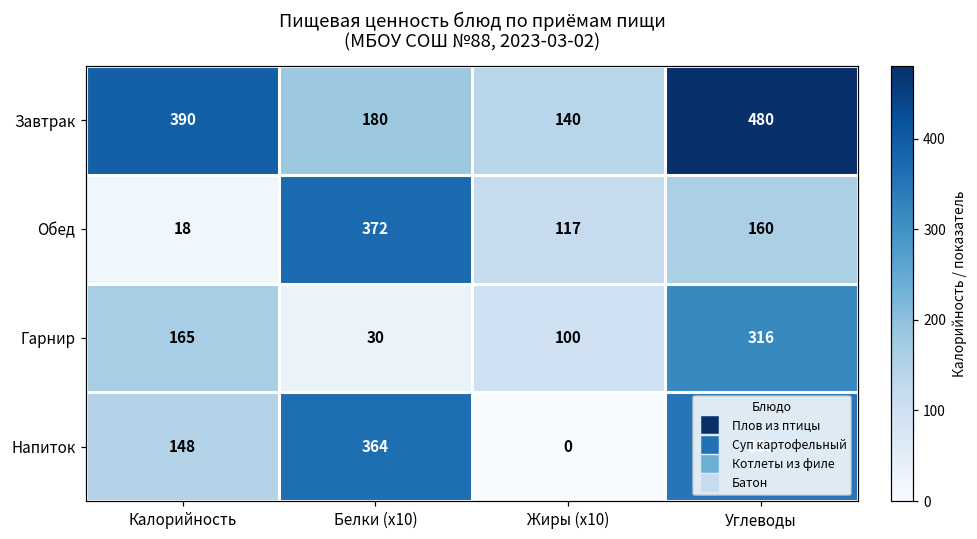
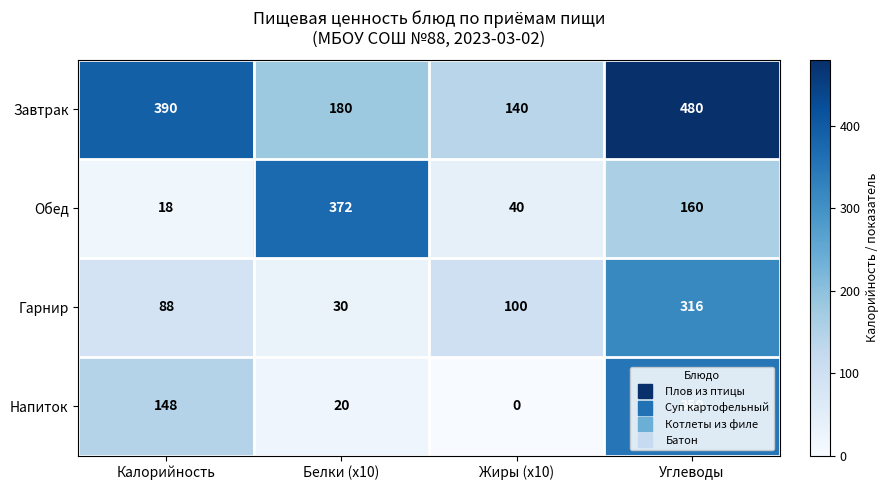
  {
    "Завтрак": {
      "Калорийность": 390,
      "Белки (x10)": 180,
      "Жиры (x10)": 140,
      "Углеводы": 480
    },
    "Обед": {
      "Калорийность": 18,
      "Белки (x10)": 372,
-     "Жиры (x10)": 117,
+     "Жиры (x10)": 40,
      "Углеводы": 160
    },
    "Гарнир": {
-     "Калорийность": 165,
+     "Калорийность": 88,
      "Белки (x10)": 30,
      "Жиры (x10)": 100,
      "Углеводы": 316
    },
    "Напиток": {
      "Калорийность": 148,
-     "Белки (x10)": 364,
+     "Белки (x10)": 20,
      "Жиры (x10)": 0
    }
  }
